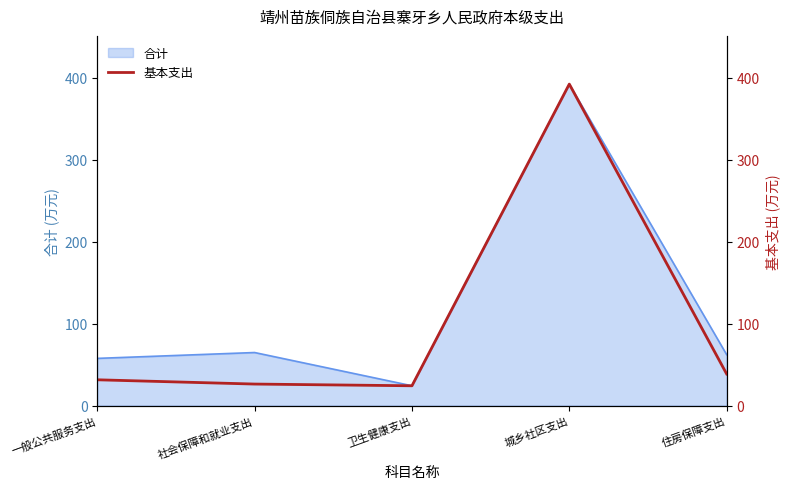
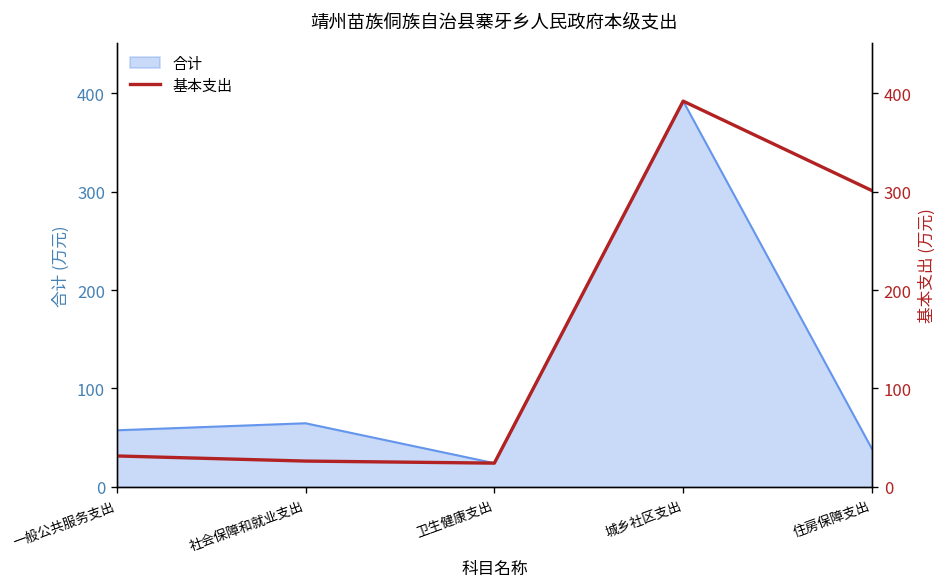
  {
    "合计": {
      "一般公共服务支出": 60,
      "社会保障和就业支出": 60,
      "卫生健康支出": 20,
      "城乡社区支出": 390,
-     "住房保障支出": 60
+     "住房保障支出": 40
    },
    "基本支出": {
      "一般公共服务支出": 30,
      "社会保障和就业支出": 30,
      "卫生健康支出": 20,
      "城乡社区支出": 390,
-     "住房保障支出": 40
+     "住房保障支出": 300
    }
  }
